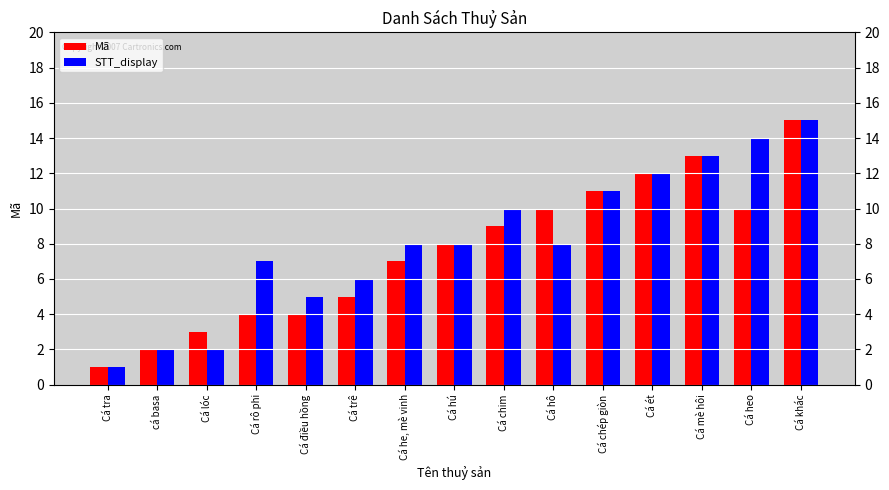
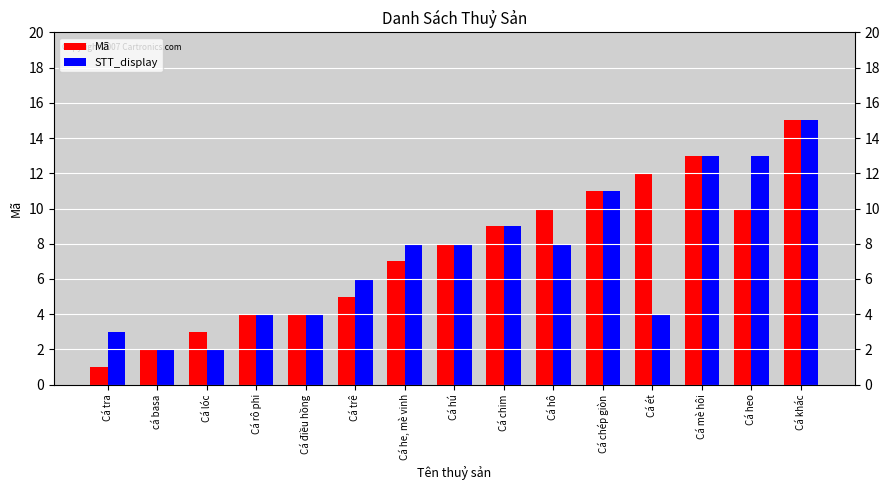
  {
    "Mã": {
      "Cá tra": 1,
      "cá basa": 2,
      "Cá lóc": 3,
      "Cá rô phi": 4,
      "Cá điều hồng": 4,
      "Cá trê": 5,
      "Cá he, mè vinh": 7,
      "Cá hú": 8,
      "Cá chim": 9,
      "Cá hô": 10,
      "Cá chép giòn": 11,
      "Cá ét": 12,
      "Cá mè hôi": 13,
      "Cá heo": 10,
      "Cá khác": 15
    },
    "STT_display": {
-     "Cá tra": 1,
+     "Cá tra": 3,
      "cá basa": 2,
      "Cá lóc": 2,
-     "Cá rô phi": 7,
-     "Cá điều hồng": 5,
+     "Cá rô phi": 4,
+     "Cá điều hồng": 4,
      "Cá trê": 6,
      "Cá he, mè vinh": 8,
      "Cá hú": 8,
-     "Cá chim": 10,
+     "Cá chim": 9,
      "Cá hô": 8,
      "Cá chép giòn": 11,
-     "Cá ét": 12,
+     "Cá ét": 4,
      "Cá mè hôi": 13,
-     "Cá heo": 14,
+     "Cá heo": 13,
      "Cá khác": 15
    }
  }
